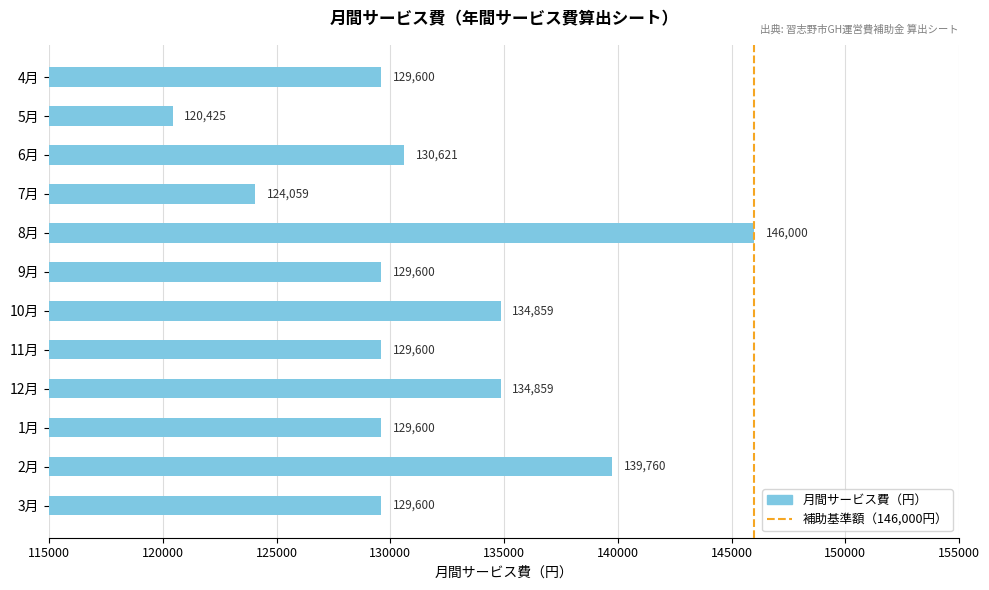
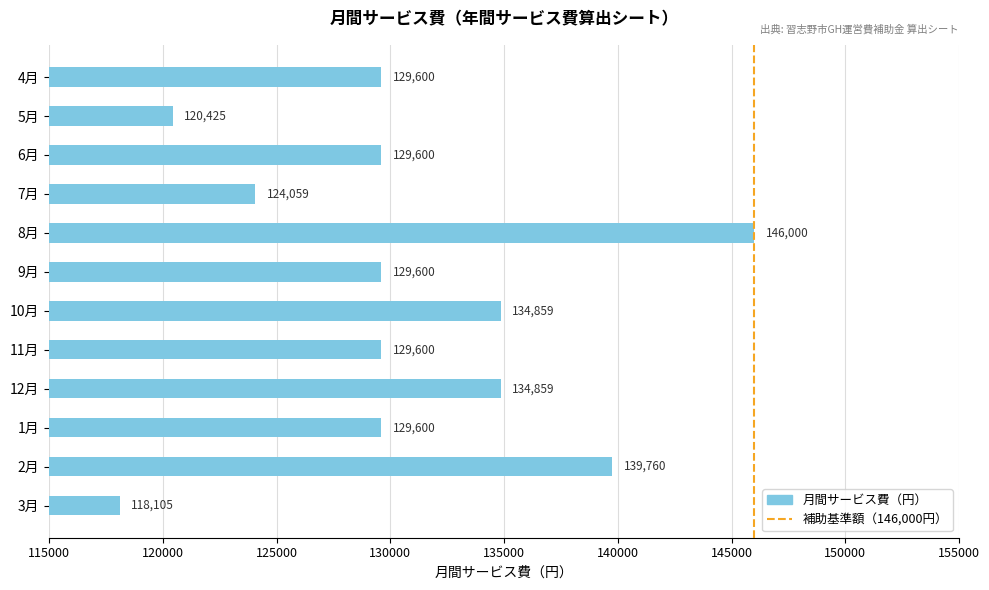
  {
    "4月": "129,600",
    "5月": "120,425",
-   "6月": "130,621",
+   "6月": "129,600",
    "7月": "124,059",
    "8月": "146,000",
    "9月": "129,600",
    "10月": "134,859",
    "11月": "129,600",
    "12月": "134,859",
    "1月": "129,600",
    "2月": "139,760",
-   "3月": "129,600"
+   "3月": "118,105"
  }
